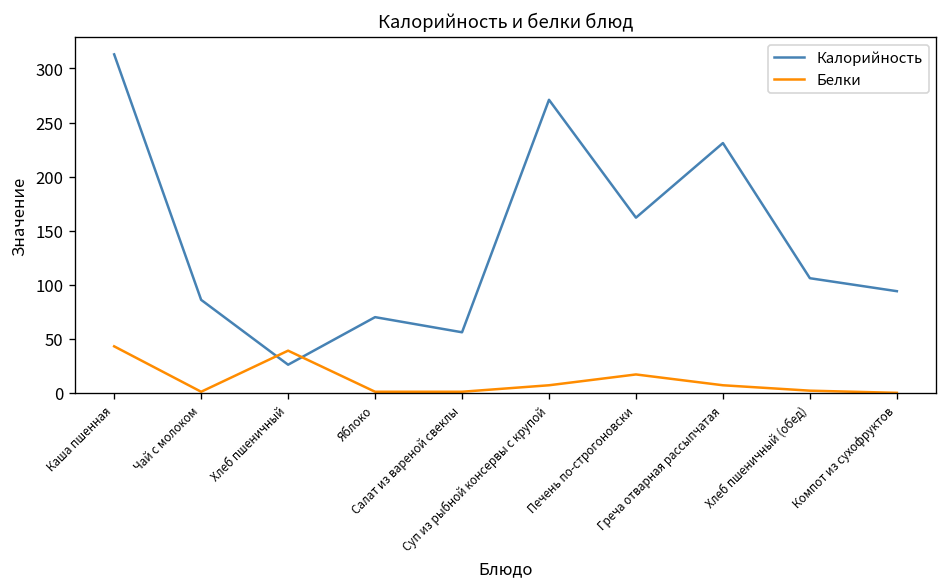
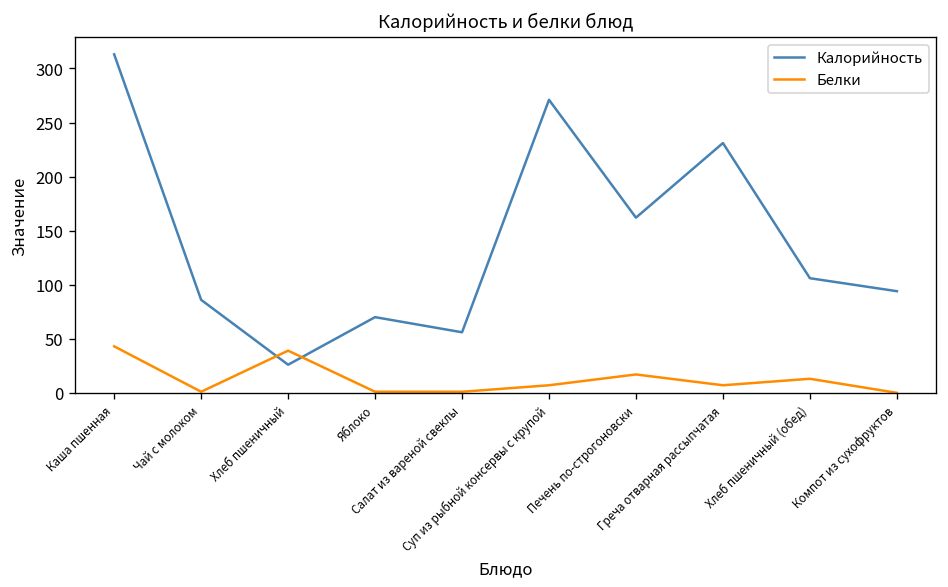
  {
    "Калорийность": {
      "Каша пшенная": 310,
      "Чай с молоком": 90,
      "Хлеб пшеничный": 30,
      "Яблоко": 70,
      "Салат из вареной свеклы": 60,
      "Суп из рыбной консервы с крупой": 270,
      "Печень по-строгоновски": 160,
      "Греча отварная рассыпчатая": 230,
      "Хлеб пшеничный (обед)": 110,
      "Компот из сухофруктов": 90
    },
    "Белки": {
      "Каша пшенная": 40,
      "Чай с молоком": 0,
      "Хлеб пшеничный": 40,
      "Яблоко": 0,
      "Салат из вареной свеклы": 0,
      "Суп из рыбной консервы с крупой": 10,
      "Печень по-строгоновски": 20,
      "Греча отварная рассыпчатая": 10,
-     "Хлеб пшеничный (обед)": 0,
+     "Хлеб пшеничный (обед)": 10,
      "Компот из сухофруктов": 0
    }
  }
